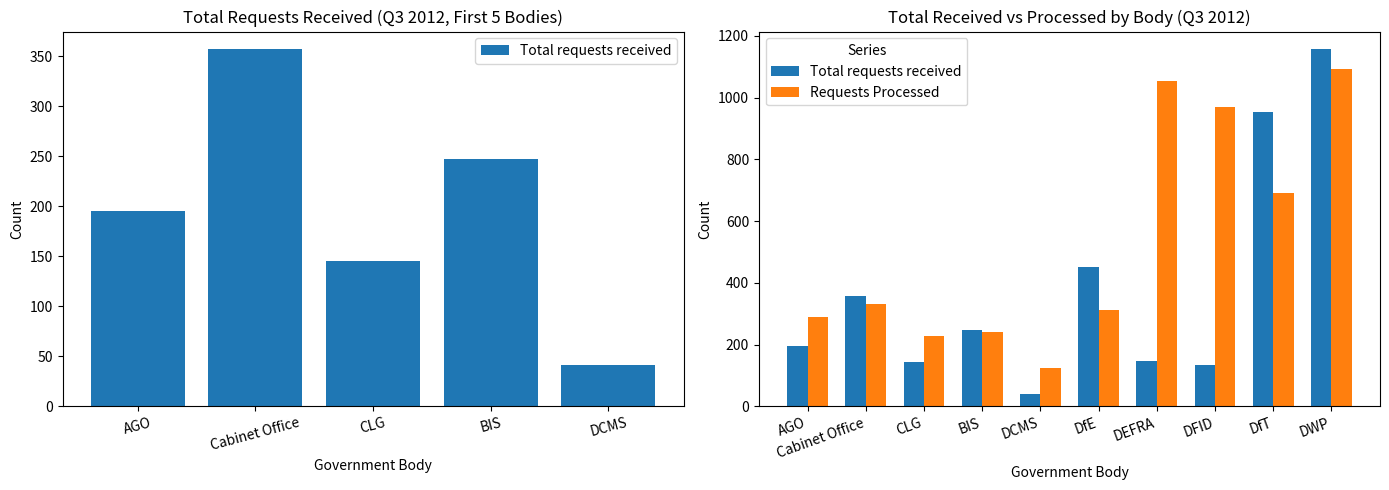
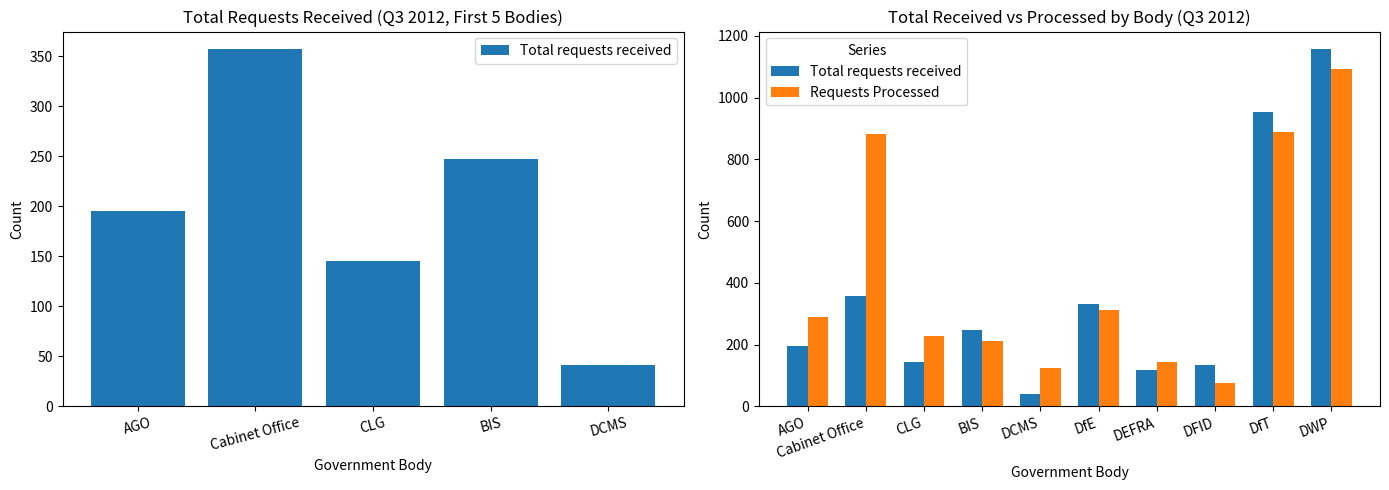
  {
    "Total Requests Received (Q3 2012, First 5 Bodies)": {
      "AGO": 200,
      "Cabinet Office": 360,
      "CLG": 150,
      "BIS": 250,
      "DCMS": 40
    },
    "Total Received vs Processed by Body (Q3 2012)": {
      "Total requests received": {
        "AGO": 200,
        "Cabinet Office": 360,
        "CLG": 150,
        "BIS": 250,
        "DCMS": 40,
-       "DfE": 450,
-       "DEFRA": 150,
+       "DfE": 330,
+       "DEFRA": 120,
        "DFID": 140,
        "DfT": 950,
        "DWP": 1160
      },
      "Requests Processed": {
        "AGO": 290,
-       "Cabinet Office": 330,
+       "Cabinet Office": 880,
        "CLG": 230,
-       "BIS": 240,
+       "BIS": 210,
        "DCMS": 120,
        "DfE": 310,
-       "DEFRA": 1050,
-       "DFID": 970,
-       "DfT": 690,
+       "DEFRA": 140,
+       "DFID": 80,
+       "DfT": 890,
        "DWP": 1090
      }
    }
  }
